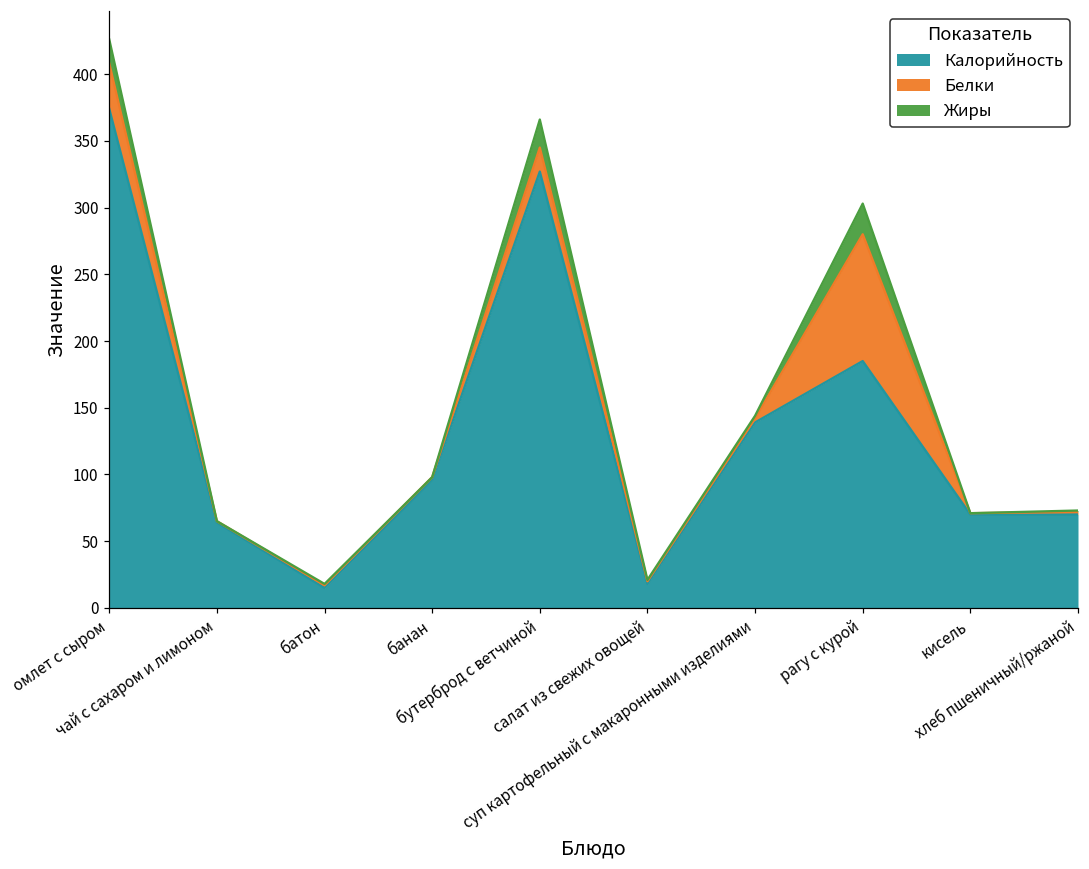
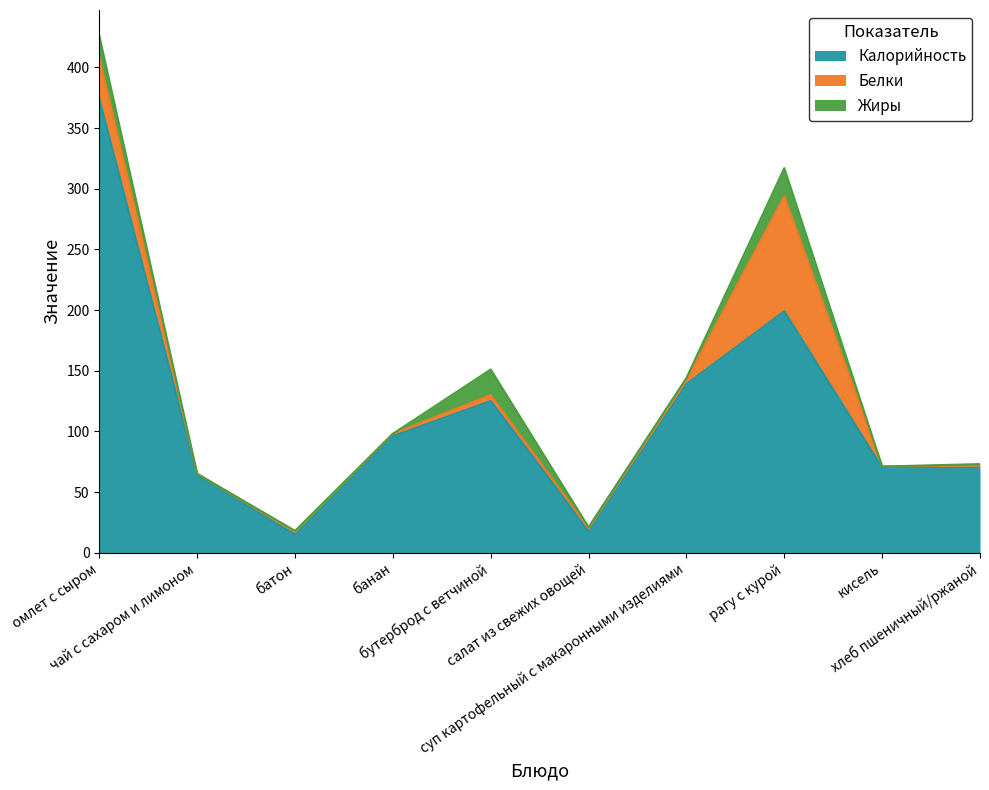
  {
    "Калорийность": {
      "омлет с сыром": 374,
-     "бутерброд с ветчиной": 327,
+     "бутерброд с ветчиной": 125,
      "суп картофельный с макаронными изделиями": 139,
-     "рагу с курой": 185
+     "рагу с курой": 199
    },
    "Белки": {
      "омлет с сыром": 34,
-     "бутерброд с ветчиной": 18,
+     "бутерброд с ветчиной": 5,
      "рагу с курой": 95
    },
    "Жиры": {
      "омлет с сыром": 18,
      "бутерброд с ветчиной": 21,
      "рагу с курой": 23
    }
  }
